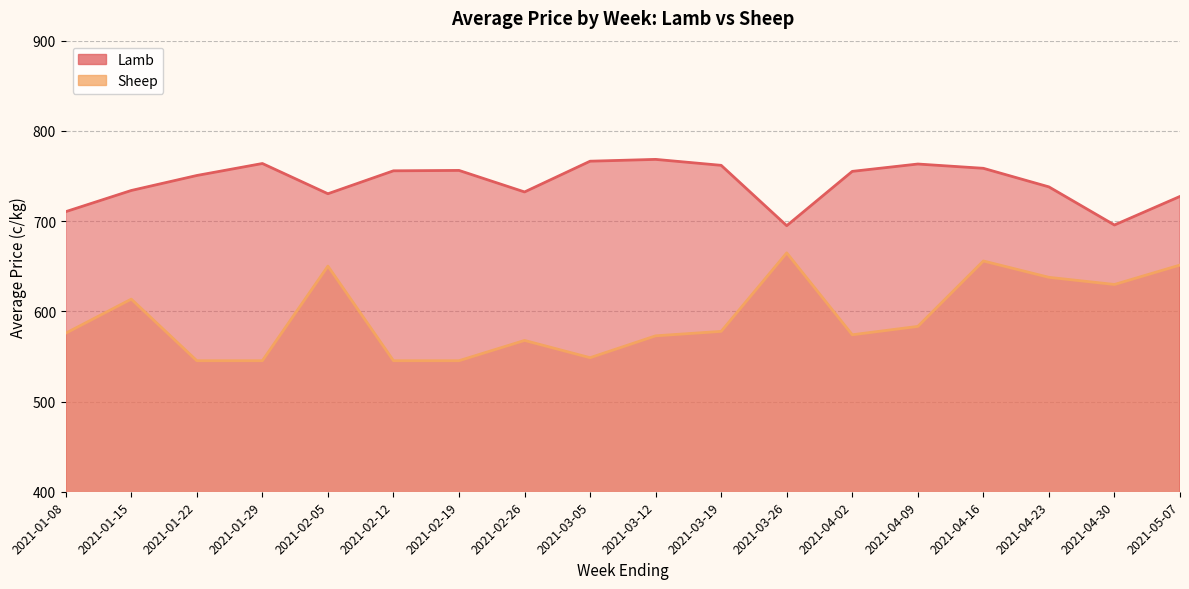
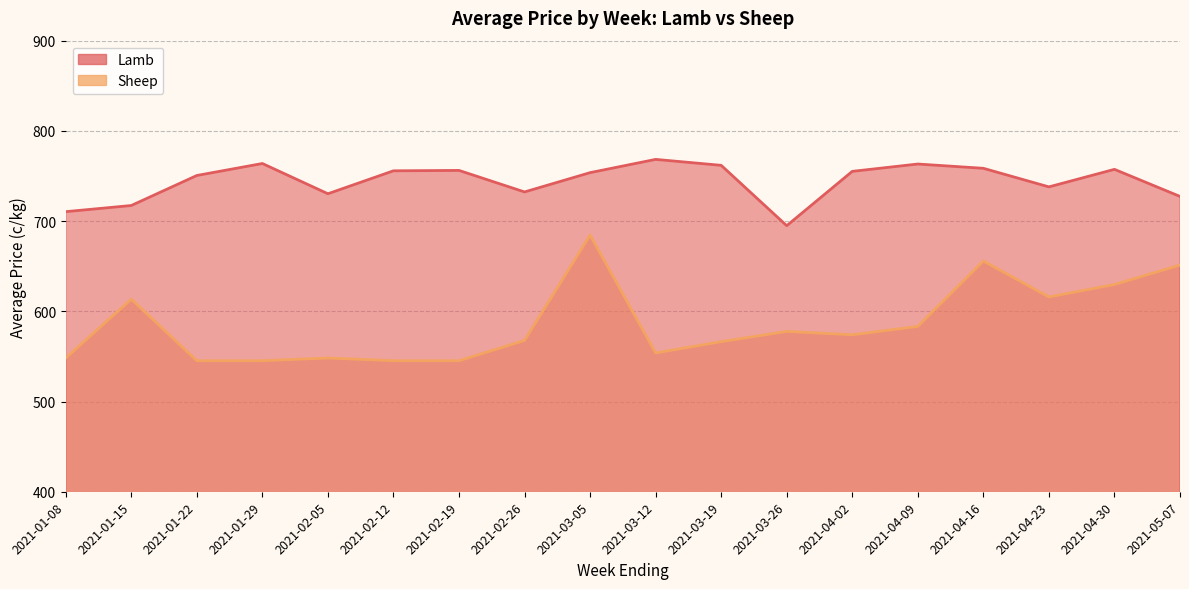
  {
    "Sheep": {
-     "2021-01-08": 580,
+     "2021-01-08": 550,
      "2021-01-15": 610,
      "2021-01-22": 550,
      "2021-01-29": 550,
-     "2021-02-05": 650,
+     "2021-02-05": 550,
      "2021-02-12": 550,
      "2021-02-19": 550,
      "2021-02-26": 570,
-     "2021-03-05": 550,
-     "2021-03-12": 570,
-     "2021-03-19": 580,
-     "2021-03-26": 660,
+     "2021-03-05": 680,
+     "2021-03-12": 550,
+     "2021-03-19": 570,
+     "2021-03-26": 580,
      "2021-04-02": 570,
      "2021-04-09": 580,
      "2021-04-16": 660,
-     "2021-04-23": 640,
+     "2021-04-23": 620,
      "2021-04-30": 630,
      "2021-05-07": 650
    },
    "Lamb": {
      "2021-01-08": 710,
-     "2021-01-15": 730,
+     "2021-01-15": 720,
      "2021-01-22": 750,
      "2021-01-29": 760,
      "2021-02-05": 730,
      "2021-02-12": 760,
      "2021-02-19": 760,
      "2021-02-26": 730,
-     "2021-03-05": 770,
+     "2021-03-05": 750,
      "2021-03-12": 770,
      "2021-03-19": 760,
      "2021-03-26": 690,
      "2021-04-02": 760,
      "2021-04-09": 760,
      "2021-04-16": 760,
      "2021-04-23": 740,
-     "2021-04-30": 700,
+     "2021-04-30": 760,
      "2021-05-07": 730
    }
  }
